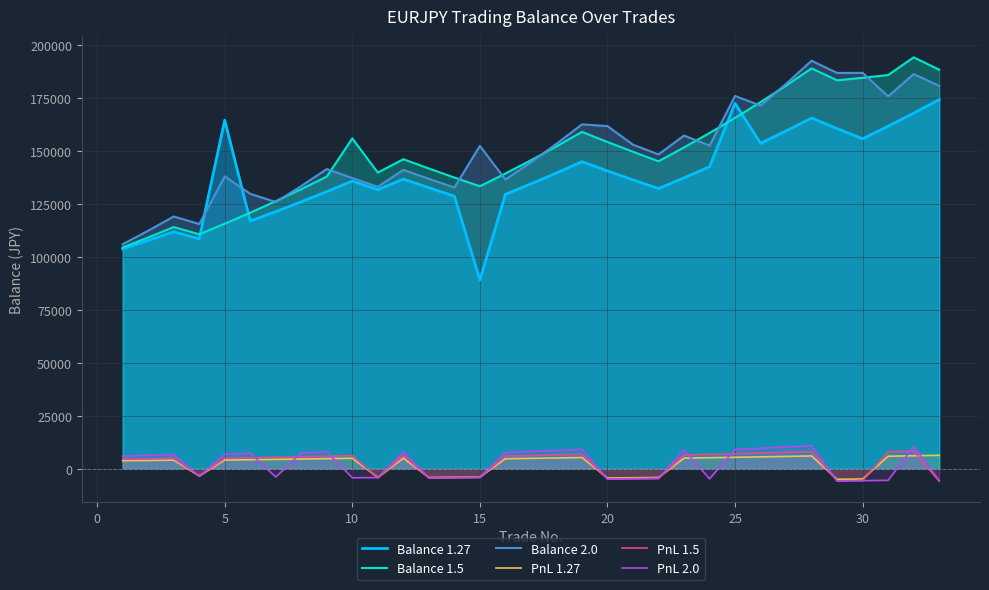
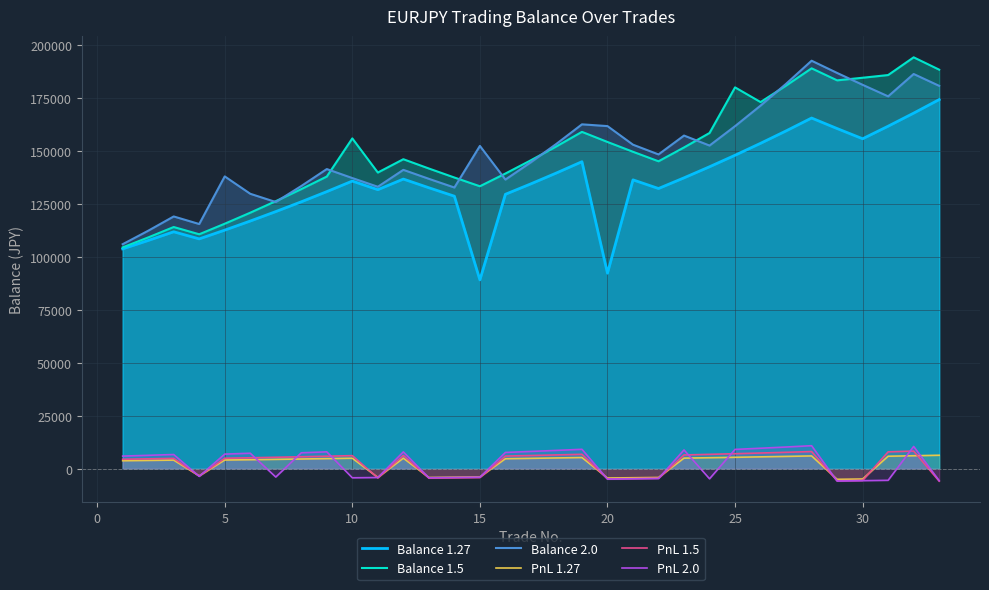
  {
    "Balance 1.27": {
-     "5": 165000,
+     "5": 113000,
      "10": 136000,
      "15": 89000,
-     "20": 141000,
-     "25": 173000,
+     "20": 92000,
+     "25": 148000,
      "30": 156000
    },
    "Balance 1.5": {
      "5": 116000,
      "10": 156000,
      "15": 133000,
      "20": 154000,
-     "25": 166000,
+     "25": 180000,
      "30": 185000
    },
    "Balance 2.0": {
      "5": 138000,
      "10": 137000,
      "15": 152000,
      "20": 162000,
-     "25": 176000,
-     "30": 187000
+     "25": 162000,
+     "30": 181000
    }
  }
